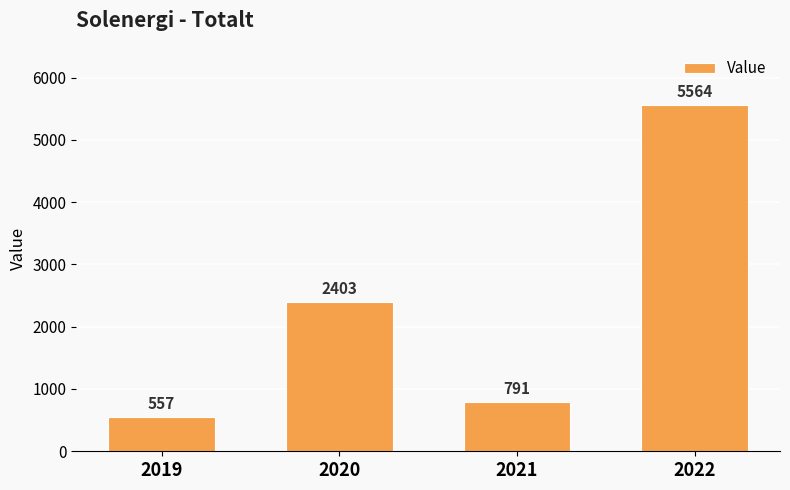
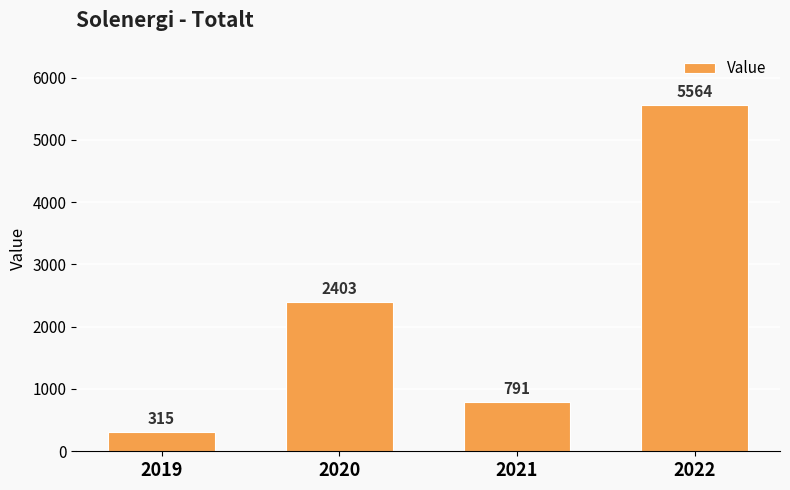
  {
-   "2019": 557,
+   "2019": 315,
    "2020": 2403,
    "2021": 791,
    "2022": 5564
  }
